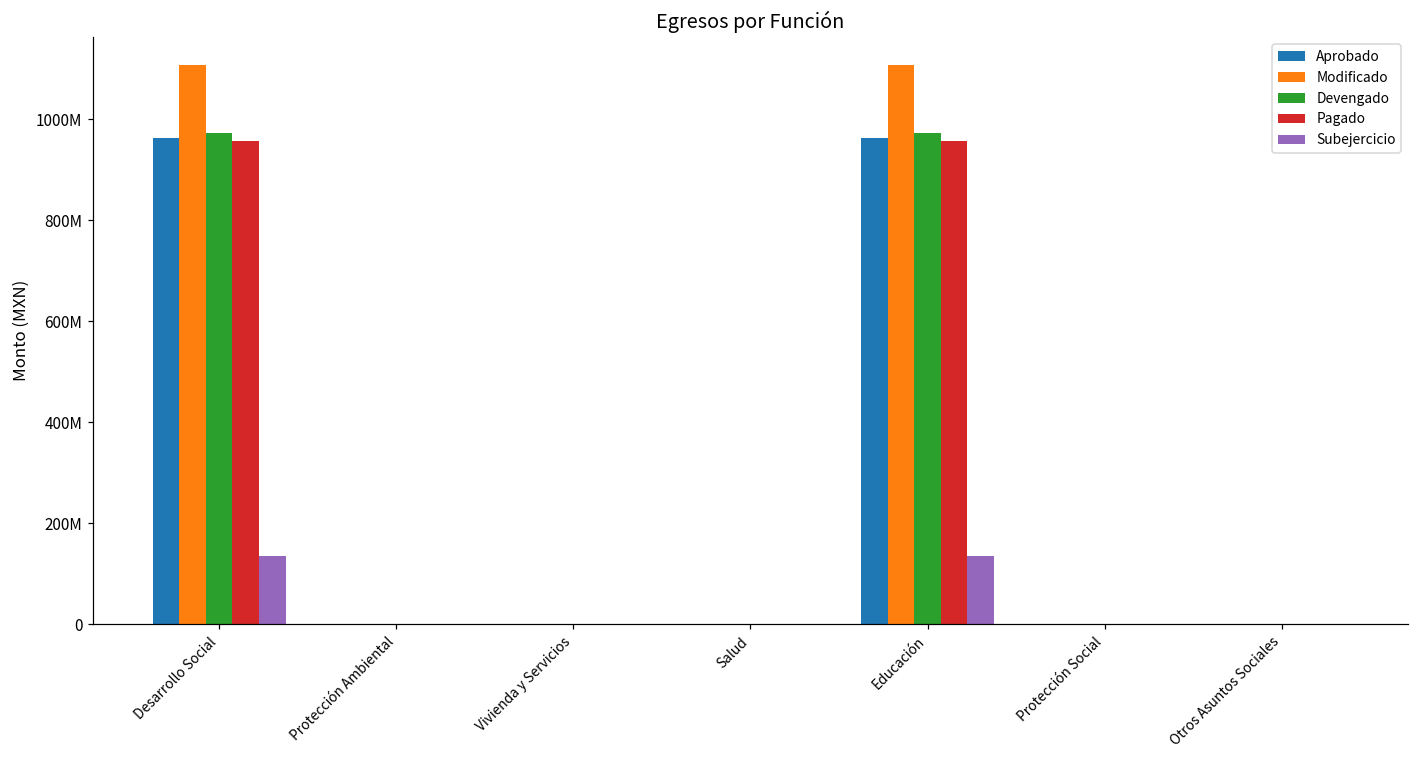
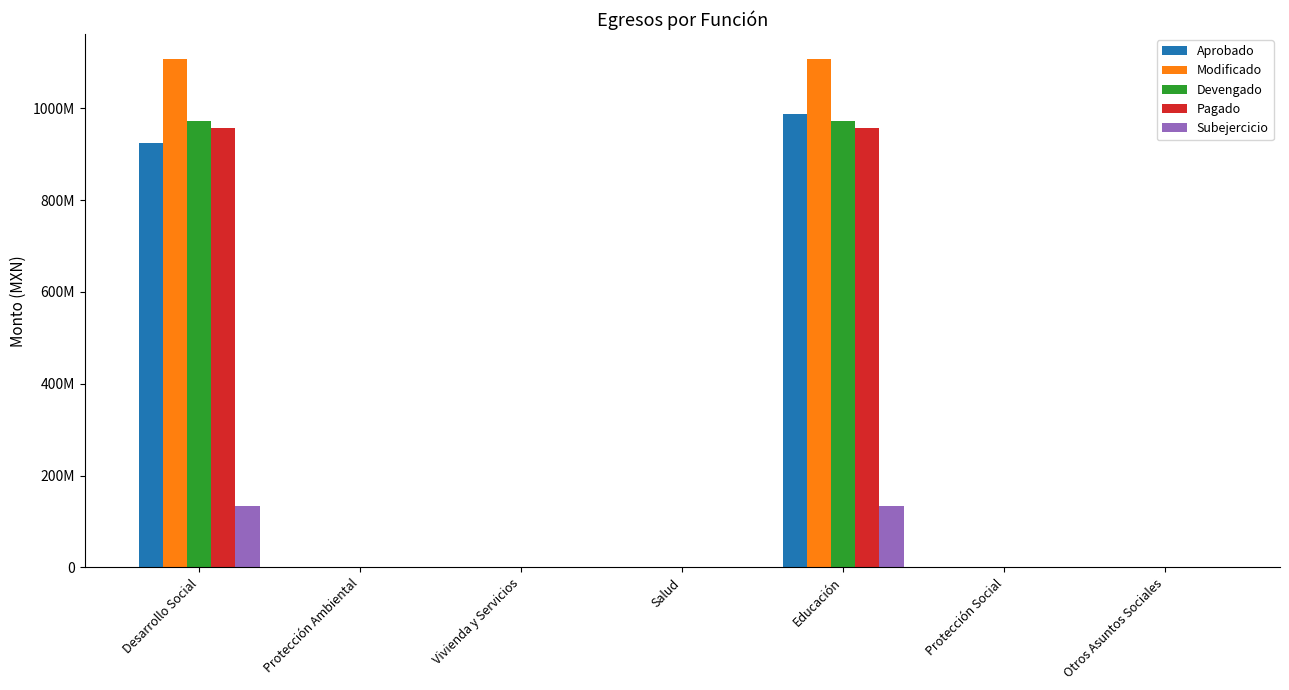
  {
    "Aprobado": {
-     "Desarrollo Social": 960000000,
+     "Desarrollo Social": 920000000,
      "Protección Ambiental": 0,
      "Vivienda y Servicios": 0,
      "Salud": 0,
-     "Educación": 960000000,
+     "Educación": 990000000,
      "Protección Social": 0,
      "Otros Asuntos Sociales": 0
    },
    "Modificado": {
      "Desarrollo Social": 1110000000,
      "Protección Ambiental": 0,
      "Vivienda y Servicios": 0,
      "Salud": 0,
      "Educación": 1110000000,
      "Protección Social": 0,
      "Otros Asuntos Sociales": 0
    },
    "Devengado": {
      "Desarrollo Social": 970000000,
      "Protección Ambiental": 0,
      "Vivienda y Servicios": 0,
      "Salud": 0,
      "Educación": 970000000,
      "Protección Social": 0,
      "Otros Asuntos Sociales": 0
    },
    "Pagado": {
      "Desarrollo Social": 960000000,
      "Protección Ambiental": 0,
      "Vivienda y Servicios": 0,
      "Salud": 0,
      "Educación": 960000000,
      "Protección Social": 0,
      "Otros Asuntos Sociales": 0
    },
    "Subejercicio": {
      "Desarrollo Social": 130000000,
      "Protección Ambiental": 0,
      "Vivienda y Servicios": 0,
      "Salud": 0,
      "Educación": 130000000,
      "Protección Social": 0,
      "Otros Asuntos Sociales": 0
    }
  }
